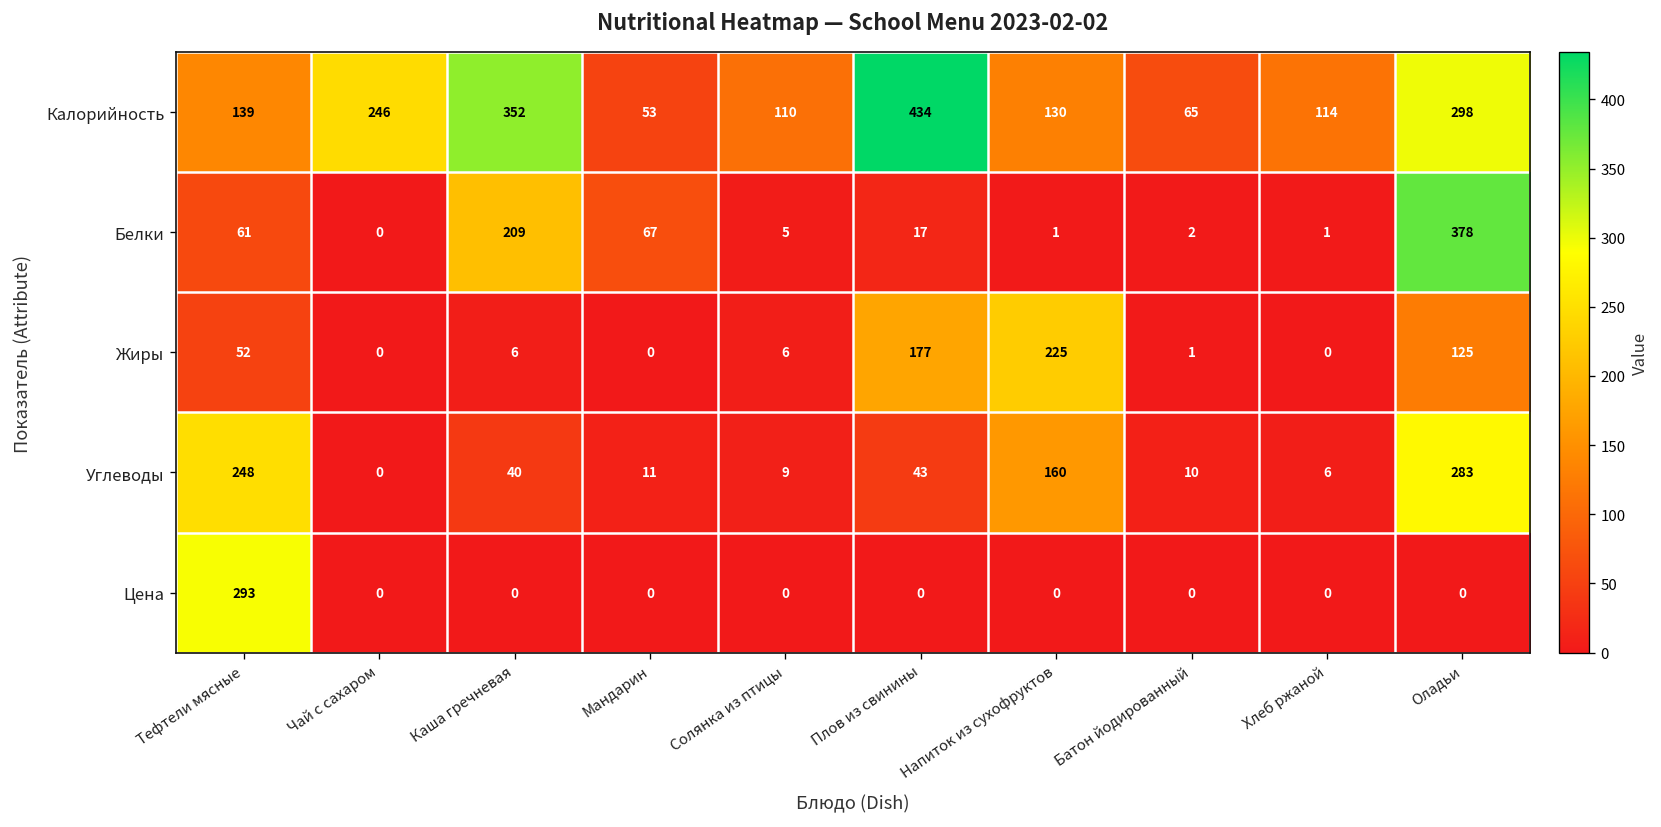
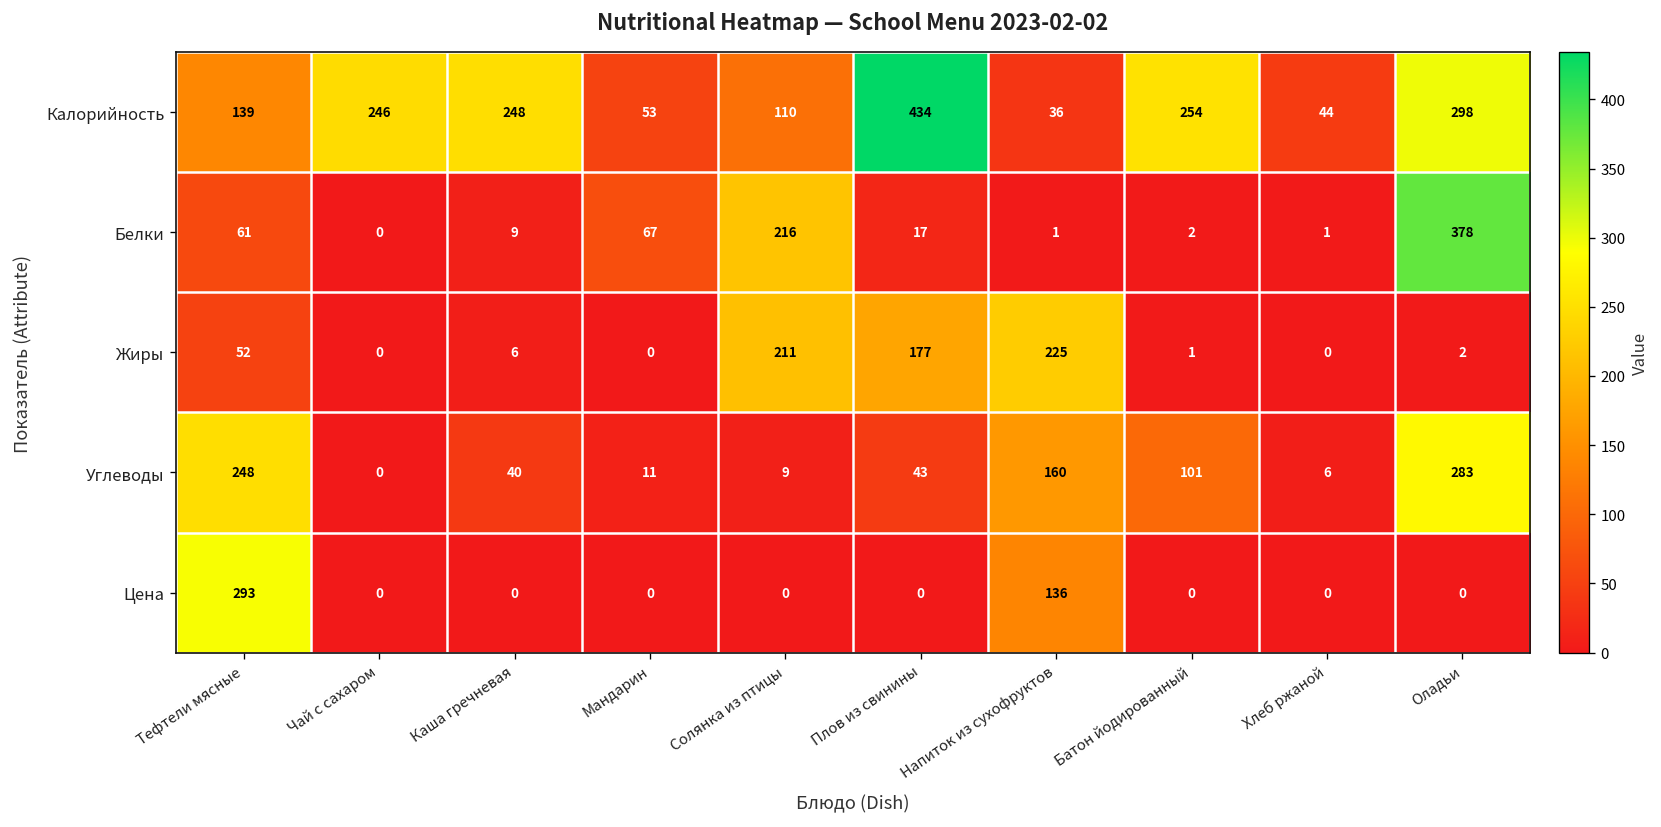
  {
    "Калорийность": {
      "Тефтели мясные": 139,
      "Чай с сахаром": 246,
-     "Каша гречневая": 352,
+     "Каша гречневая": 248,
      "Мандарин": 53,
      "Солянка из птицы": 110,
      "Плов из свинины": 434,
-     "Напиток из сухофруктов": 130,
-     "Батон йодированный": 65,
-     "Хлеб ржаной": 114,
+     "Напиток из сухофруктов": 36,
+     "Батон йодированный": 254,
+     "Хлеб ржаной": 44,
      "Оладьи": 298
    },
    "Белки": {
      "Тефтели мясные": 61,
      "Чай с сахаром": 0,
-     "Каша гречневая": 209,
+     "Каша гречневая": 9,
      "Мандарин": 67,
-     "Солянка из птицы": 5,
+     "Солянка из птицы": 216,
      "Плов из свинины": 17,
      "Напиток из сухофруктов": 1,
      "Батон йодированный": 2,
      "Хлеб ржаной": 1,
      "Оладьи": 378
    },
    "Жиры": {
      "Тефтели мясные": 52,
      "Чай с сахаром": 0,
      "Каша гречневая": 6,
      "Мандарин": 0,
-     "Солянка из птицы": 6,
+     "Солянка из птицы": 211,
      "Плов из свинины": 177,
      "Напиток из сухофруктов": 225,
      "Батон йодированный": 1,
      "Хлеб ржаной": 0,
-     "Оладьи": 125
+     "Оладьи": 2
    },
    "Углеводы": {
      "Тефтели мясные": 248,
      "Чай с сахаром": 0,
      "Каша гречневая": 40,
      "Мандарин": 11,
      "Солянка из птицы": 9,
      "Плов из свинины": 43,
      "Напиток из сухофруктов": 160,
-     "Батон йодированный": 10,
+     "Батон йодированный": 101,
      "Хлеб ржаной": 6,
      "Оладьи": 283
    },
    "Цена": {
      "Тефтели мясные": 293,
      "Чай с сахаром": 0,
      "Каша гречневая": 0,
      "Мандарин": 0,
      "Солянка из птицы": 0,
      "Плов из свинины": 0,
-     "Напиток из сухофруктов": 0,
+     "Напиток из сухофруктов": 136,
      "Батон йодированный": 0,
      "Хлеб ржаной": 0,
      "Оладьи": 0
    }
  }
